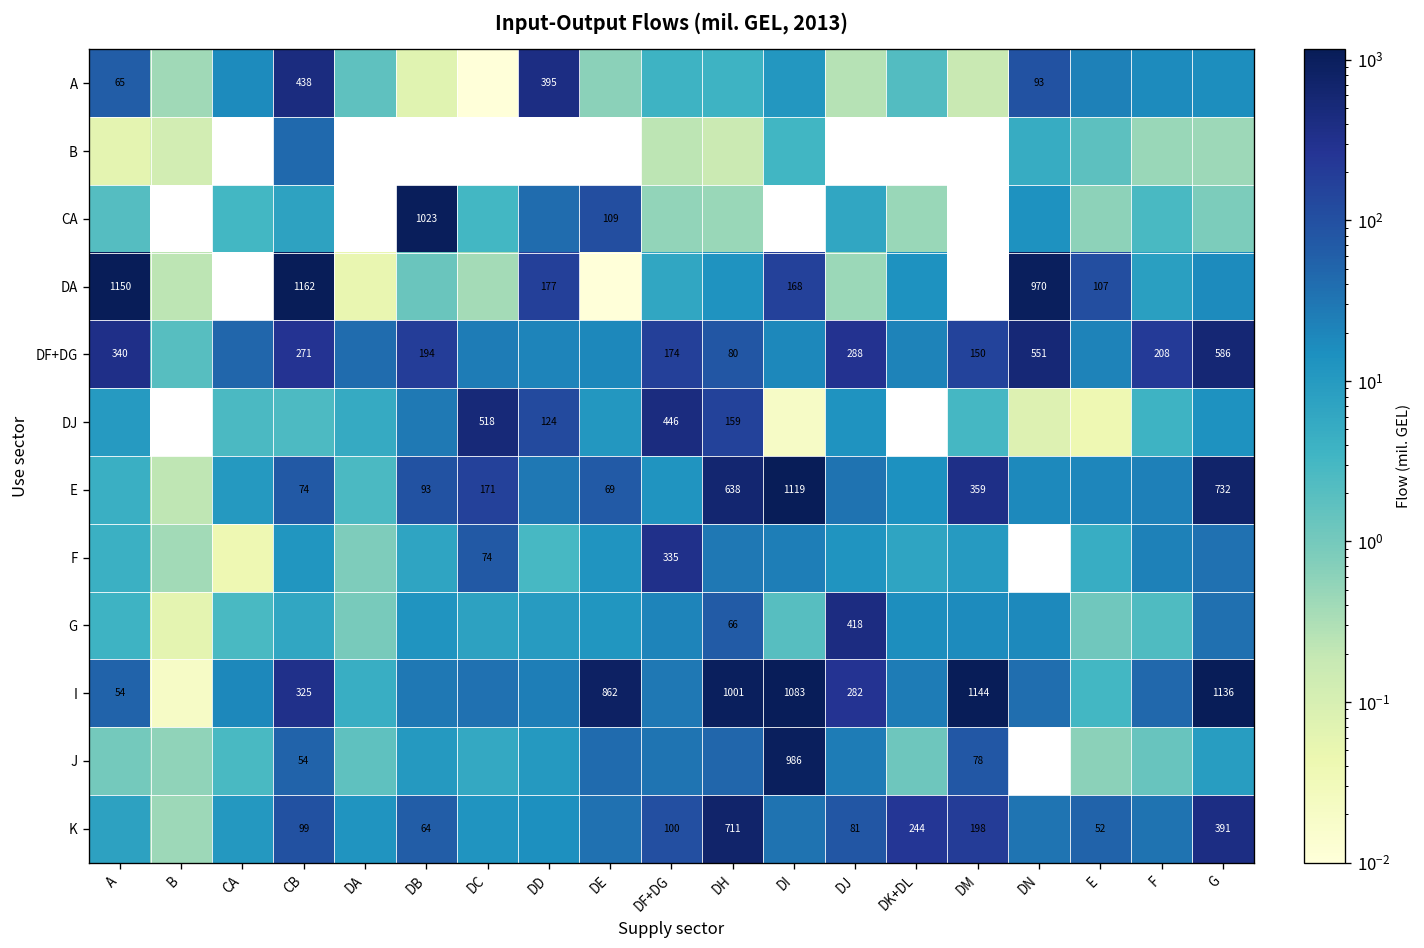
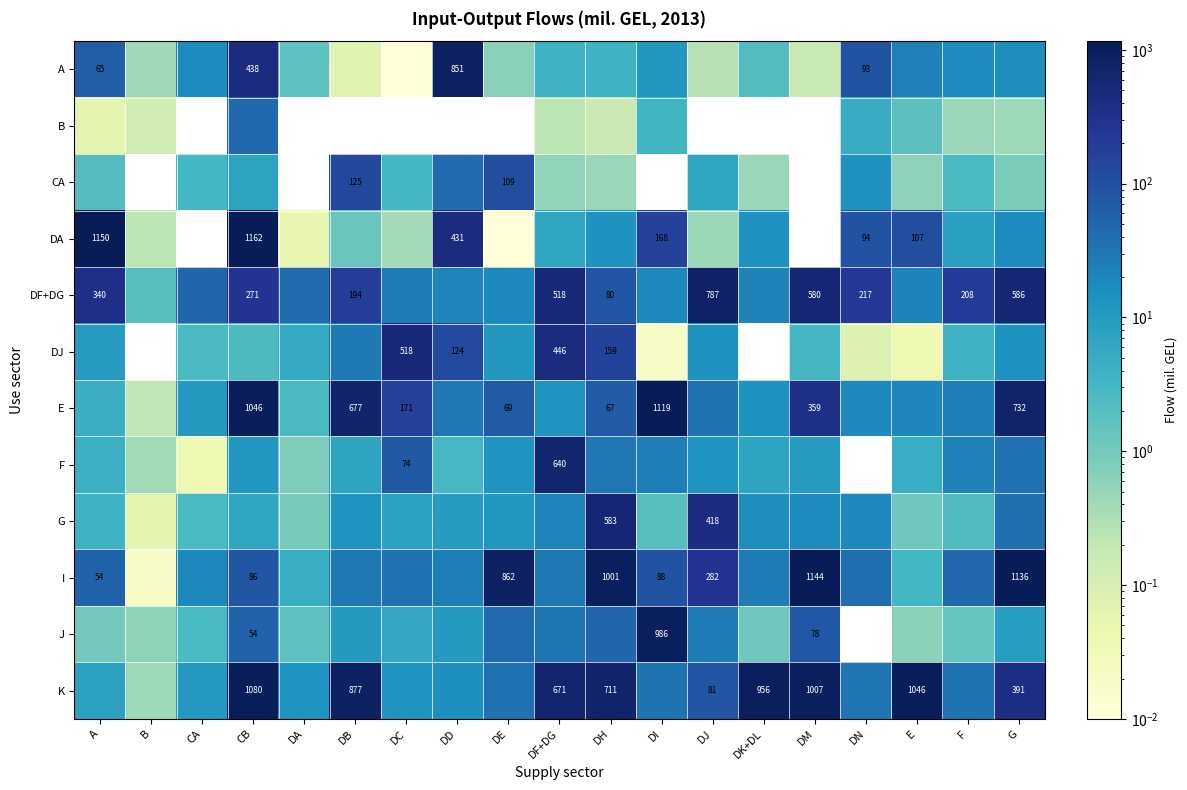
  {
    "A": {
      "A": 65,
      "CB": 438,
-     "DD": 395,
+     "DD": 851,
      "DN": 93
    },
    "CA": {
-     "DB": 1023,
+     "DB": 125,
      "DE": 109
    },
    "DA": {
      "A": 1150,
      "CB": 1162,
-     "DD": 177,
+     "DD": 431,
      "DI": 168,
-     "DN": 970,
+     "DN": 94,
      "E": 107
    },
    "DF+DG": {
      "A": 340,
      "CB": 271,
      "DB": 194,
-     "DF+DG": 174,
+     "DF+DG": 518,
      "DH": 80,
-     "DJ": 288,
-     "DM": 150,
-     "DN": 551,
+     "DJ": 787,
+     "DM": 580,
+     "DN": 217,
      "F": 208,
      "G": 586
    },
    "DJ": {
      "DC": 518,
      "DD": 124,
      "DF+DG": 446,
      "DH": 159
    },
    "E": {
-     "CB": 74,
-     "DB": 93,
+     "CB": 1046,
+     "DB": 677,
      "DC": 171,
      "DE": 69,
-     "DH": 638,
+     "DH": 67,
      "DI": 1119,
      "DM": 359,
      "G": 732
    },
    "F": {
      "DC": 74,
-     "DF+DG": 335
+     "DF+DG": 640
    },
    "G": {
-     "DH": 66,
+     "DH": 583,
      "DJ": 418
    },
    "I": {
      "A": 54,
-     "CB": 325,
+     "CB": 86,
      "DE": 862,
      "DH": 1001,
-     "DI": 1083,
+     "DI": 88,
      "DJ": 282,
      "DM": 1144,
      "G": 1136
    },
    "J": {
      "CB": 54,
      "DI": 986,
      "DM": 78
    },
    "K": {
-     "CB": 99,
-     "DB": 64,
-     "DF+DG": 100,
+     "CB": 1080,
+     "DB": 877,
+     "DF+DG": 671,
      "DH": 711,
      "DJ": 81,
-     "DK+DL": 244,
-     "DM": 198,
-     "E": 52,
+     "DK+DL": 956,
+     "DM": 1007,
+     "E": 1046,
      "G": 391
    }
  }
